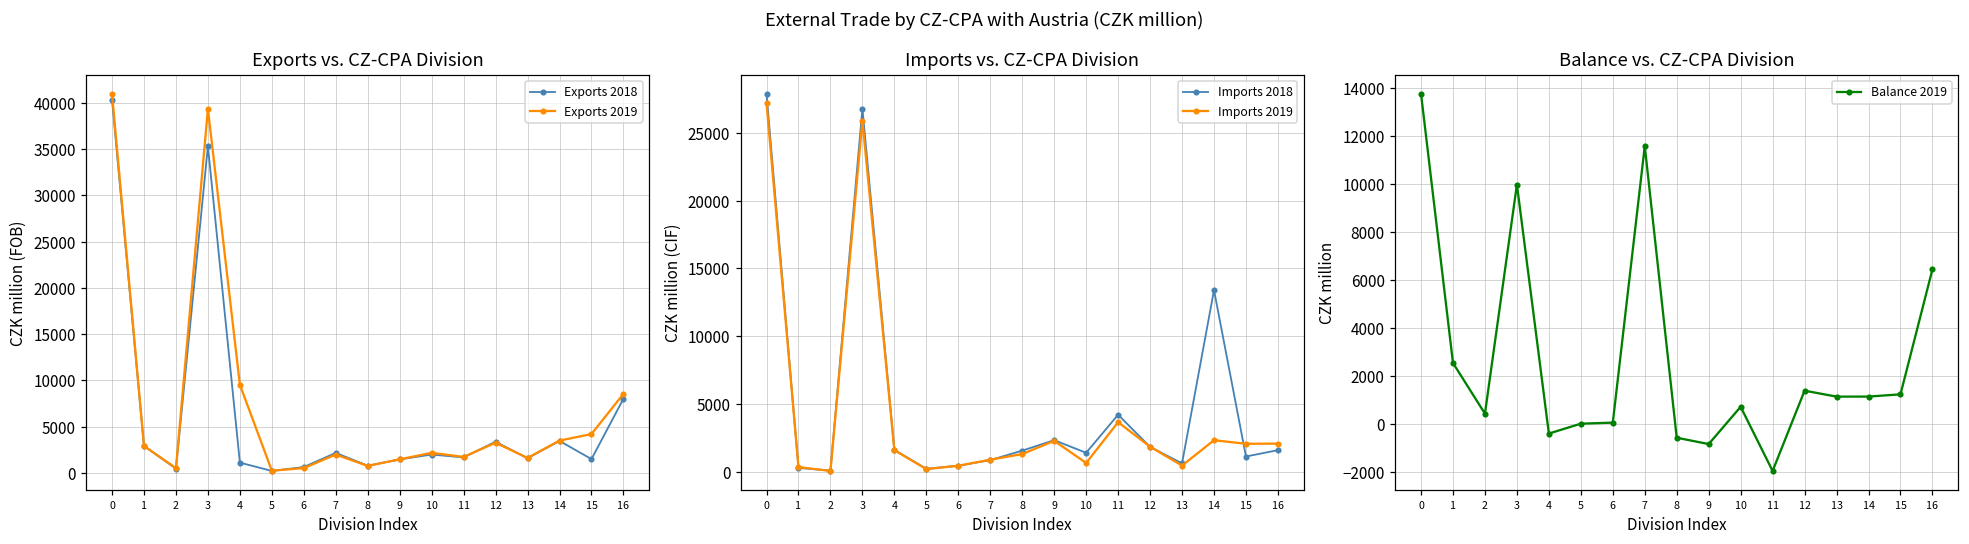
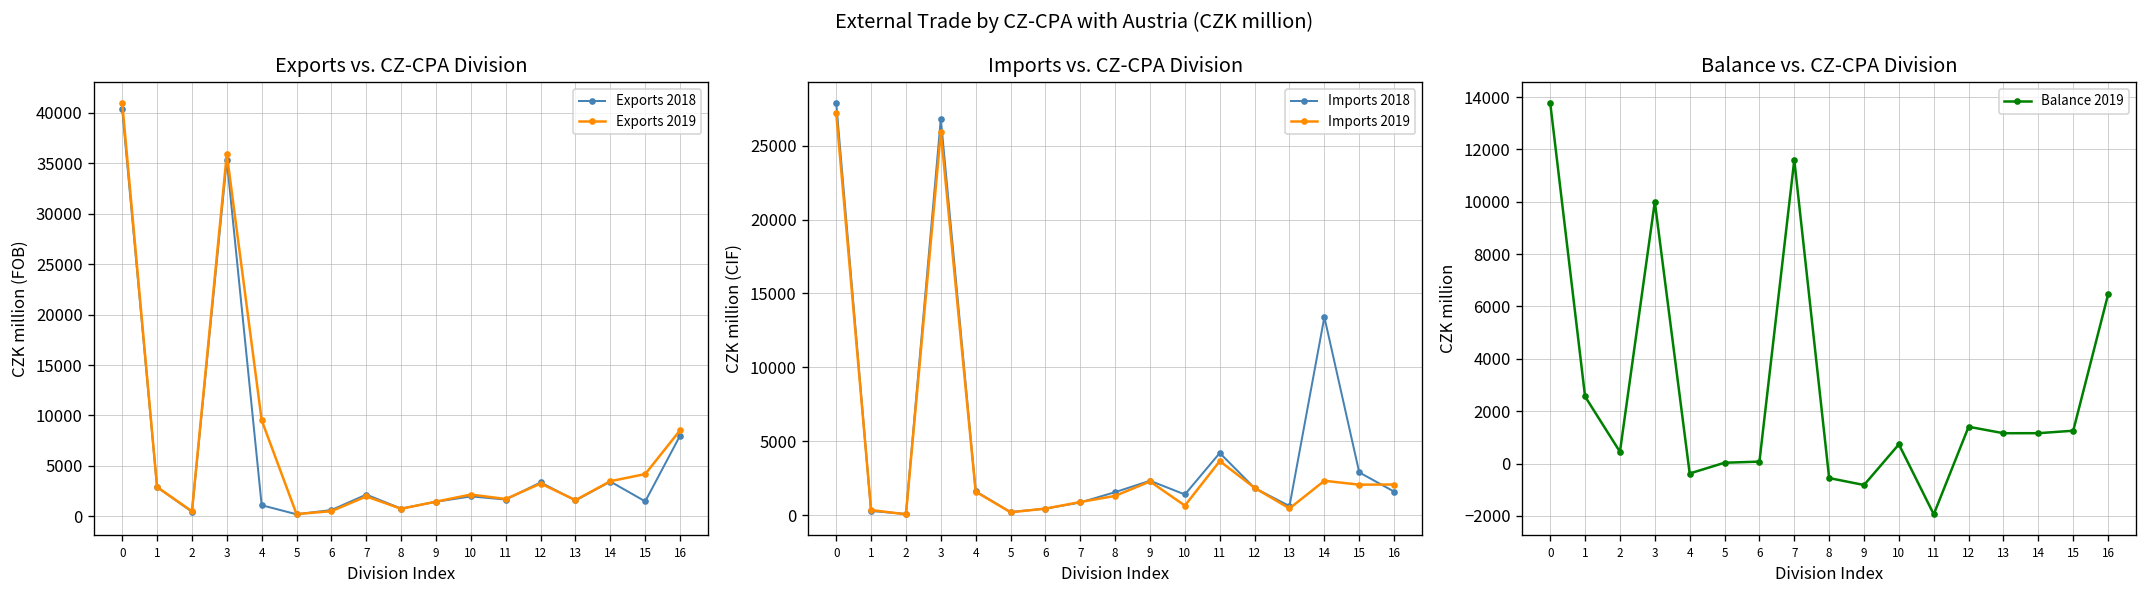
  {
    "Exports vs. CZ-CPA Division": {
      "Exports 2018": {
        "0": 40000,
        "3": 35000,
        "4": 1000,
        "15": 1000,
        "16": 8000
      },
      "Exports 2019": {
        "0": 41000,
-       "3": 39000,
+       "3": 36000,
        "4": 10000,
        "15": 4000,
        "16": 9000
      }
    },
    "Imports vs. CZ-CPA Division": {
      "Imports 2018": {
        "0": 27900,
        "3": 26800,
        "8": 1600,
        "10": 1400,
        "11": 4200,
        "14": 13400,
-       "15": 1100,
+       "15": 2900,
        "16": 1600
      },
      "Imports 2019": {
        "0": 27200,
        "3": 25900,
        "8": 1300,
        "10": 600,
        "11": 3700,
        "14": 2300,
        "15": 2100,
        "16": 2100
      }
    },
    "Balance vs. CZ-CPA Division": {
      "0": 13800,
      "1": 2600,
      "2": 500,
      "3": 10000,
      "4": -400,
      "5": 0,
      "6": 100,
      "7": 11600,
      "8": -600,
      "9": -800,
      "10": 700,
      "11": -1900,
      "12": 1400,
      "13": 1200,
      "14": 1200,
      "15": 1300,
      "16": 6500
    }
  }
